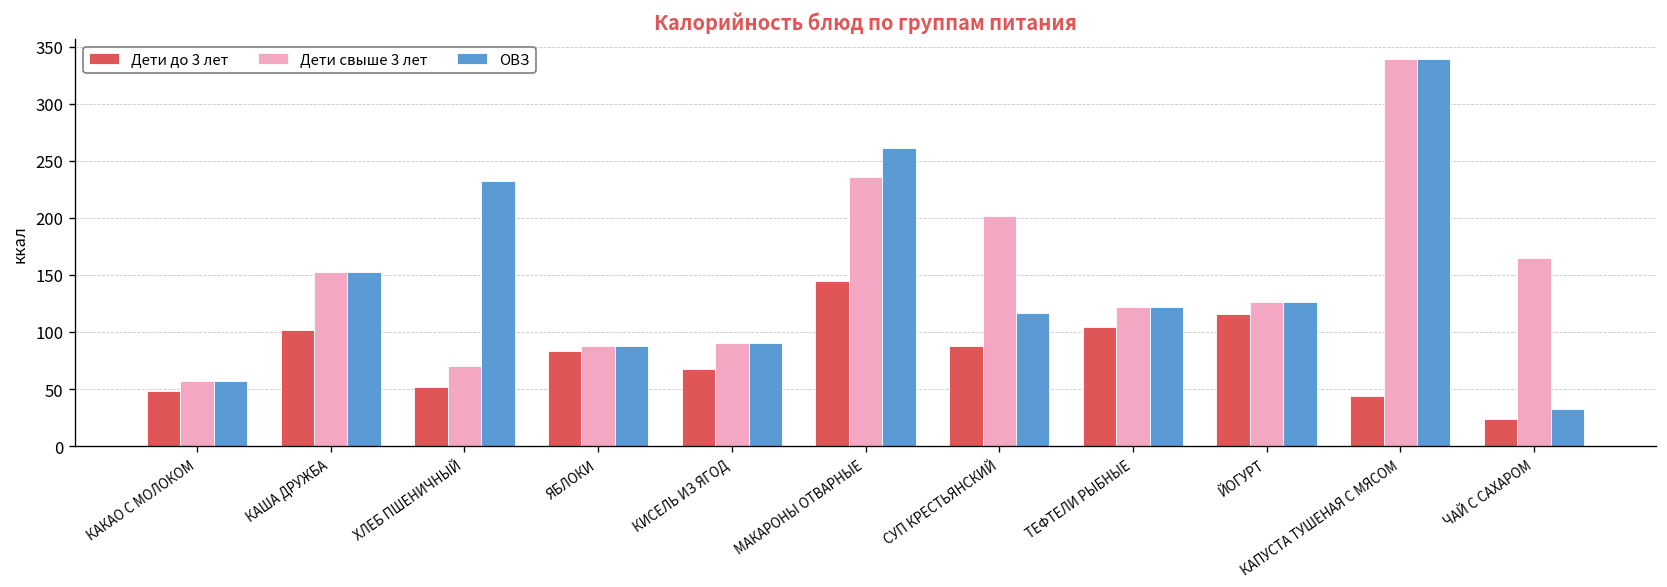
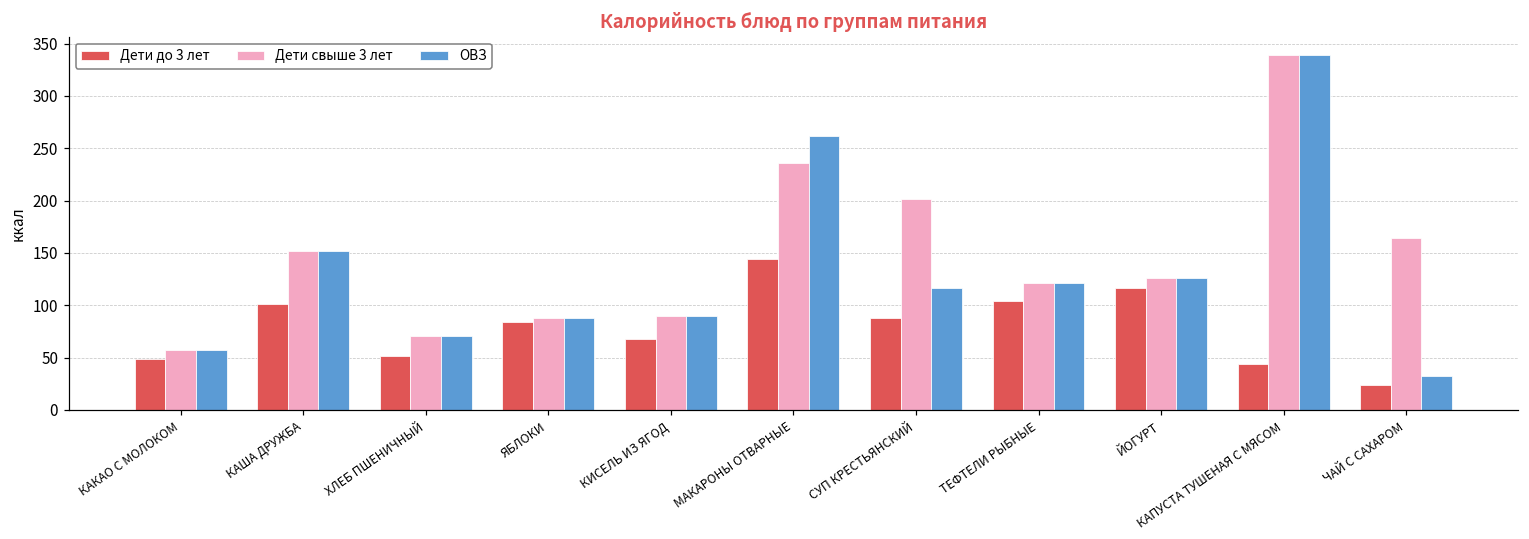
  {
    "Дети до 3 лет": {
      "КАКАО С МОЛОКОМ": 50,
      "КАША ДРУЖБА": 100,
      "ХЛЕБ ПШЕНИЧНЫЙ": 50,
      "ЯБЛОКИ": 80,
      "КИСЕЛЬ ИЗ ЯГОД": 70,
      "МАКАРОНЫ ОТВАРНЫЕ": 140,
      "СУП КРЕСТЬЯНСКИЙ": 90,
      "ТЕФТЕЛИ РЫБНЫЕ": 100,
      "ЙОГУРТ": 120,
      "КАПУСТА ТУШЕНАЯ С МЯСОМ": 40,
      "ЧАЙ С САХАРОМ": 20
    },
    "Дети свыше 3 лет": {
      "КАКАО С МОЛОКОМ": 60,
      "КАША ДРУЖБА": 150,
      "ХЛЕБ ПШЕНИЧНЫЙ": 70,
      "ЯБЛОКИ": 90,
      "КИСЕЛЬ ИЗ ЯГОД": 90,
      "МАКАРОНЫ ОТВАРНЫЕ": 240,
      "СУП КРЕСТЬЯНСКИЙ": 200,
      "ТЕФТЕЛИ РЫБНЫЕ": 120,
      "ЙОГУРТ": 130,
      "КАПУСТА ТУШЕНАЯ С МЯСОМ": 340,
      "ЧАЙ С САХАРОМ": 160
    },
    "ОВЗ": {
      "КАКАО С МОЛОКОМ": 60,
      "КАША ДРУЖБА": 150,
-     "ХЛЕБ ПШЕНИЧНЫЙ": 230,
+     "ХЛЕБ ПШЕНИЧНЫЙ": 70,
      "ЯБЛОКИ": 90,
      "КИСЕЛЬ ИЗ ЯГОД": 90,
      "МАКАРОНЫ ОТВАРНЫЕ": 260,
      "СУП КРЕСТЬЯНСКИЙ": 120,
      "ТЕФТЕЛИ РЫБНЫЕ": 120,
      "ЙОГУРТ": 130,
      "КАПУСТА ТУШЕНАЯ С МЯСОМ": 340,
      "ЧАЙ С САХАРОМ": 30
    }
  }
